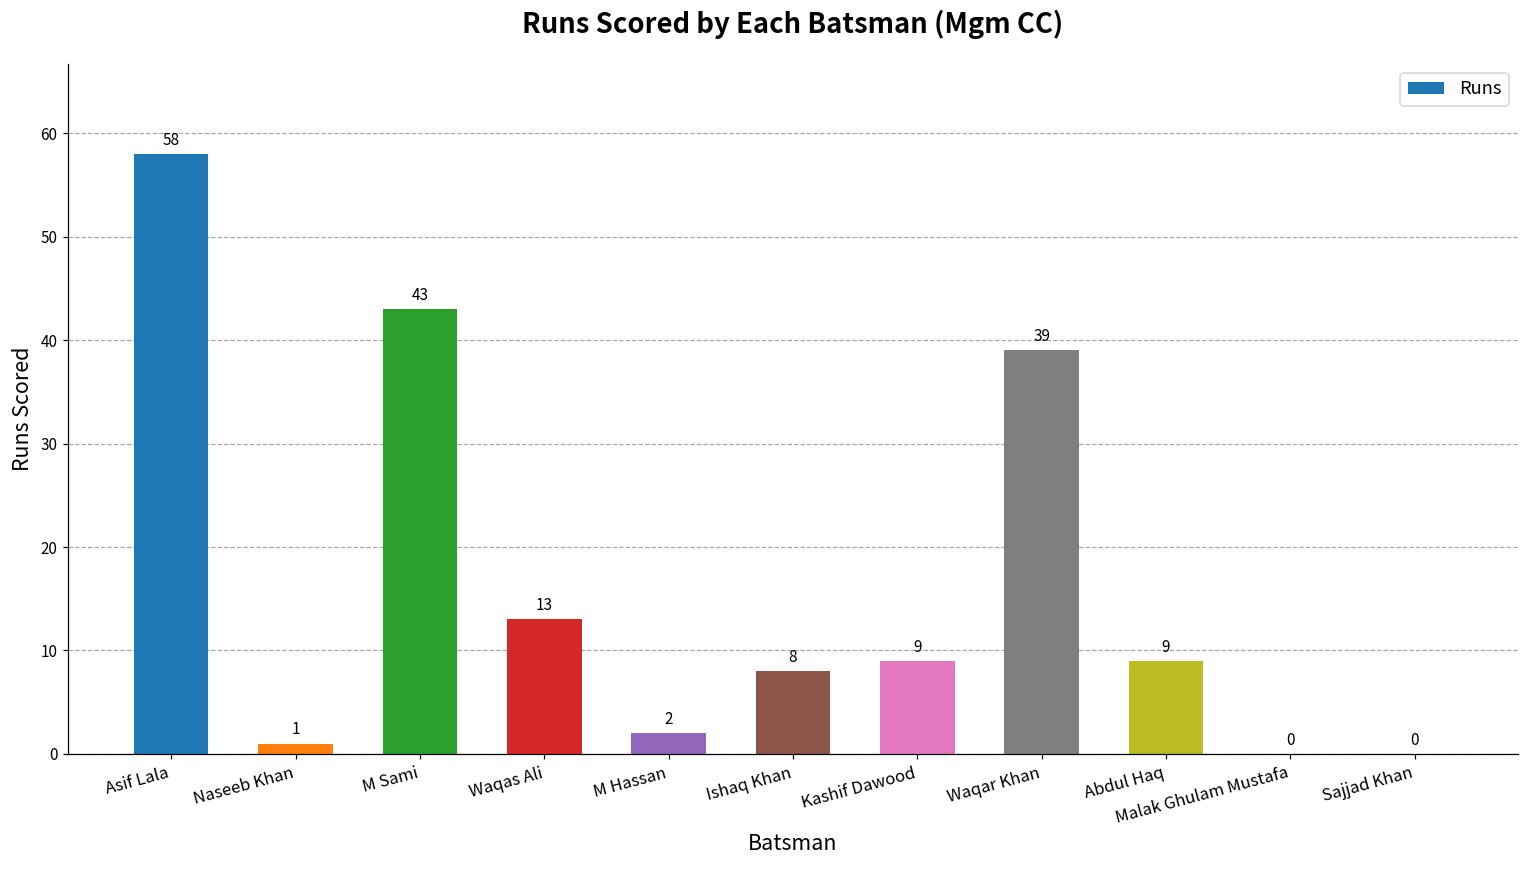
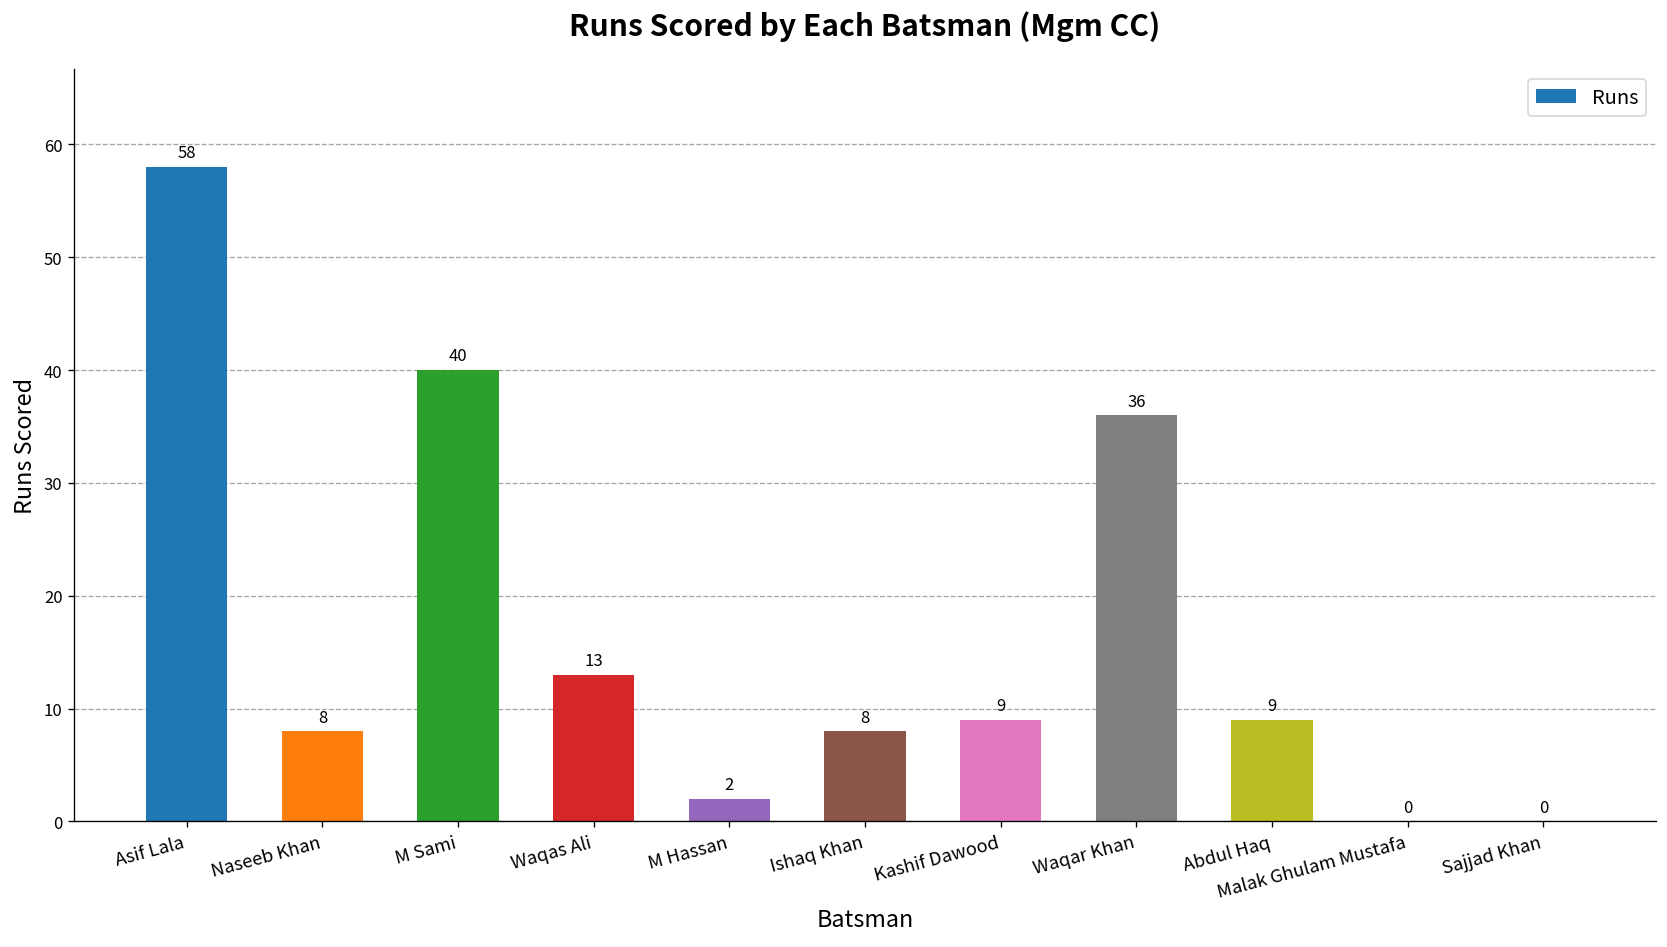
  {
    "Asif Lala": 58,
-   "Naseeb Khan": 1,
-   "M Sami": 43,
+   "Naseeb Khan": 8,
+   "M Sami": 40,
    "Waqas Ali": 13,
    "M Hassan": 2,
    "Ishaq Khan": 8,
    "Kashif Dawood": 9,
-   "Waqar Khan": 39,
+   "Waqar Khan": 36,
    "Abdul Haq": 9,
    "Malak Ghulam Mustafa": 0,
    "Sajjad Khan": 0
  }
